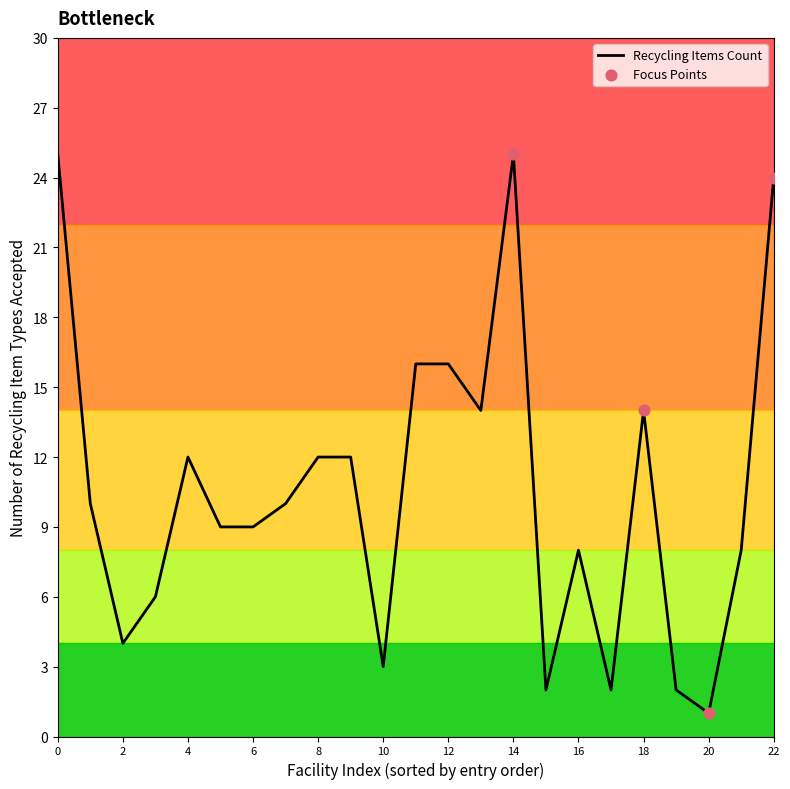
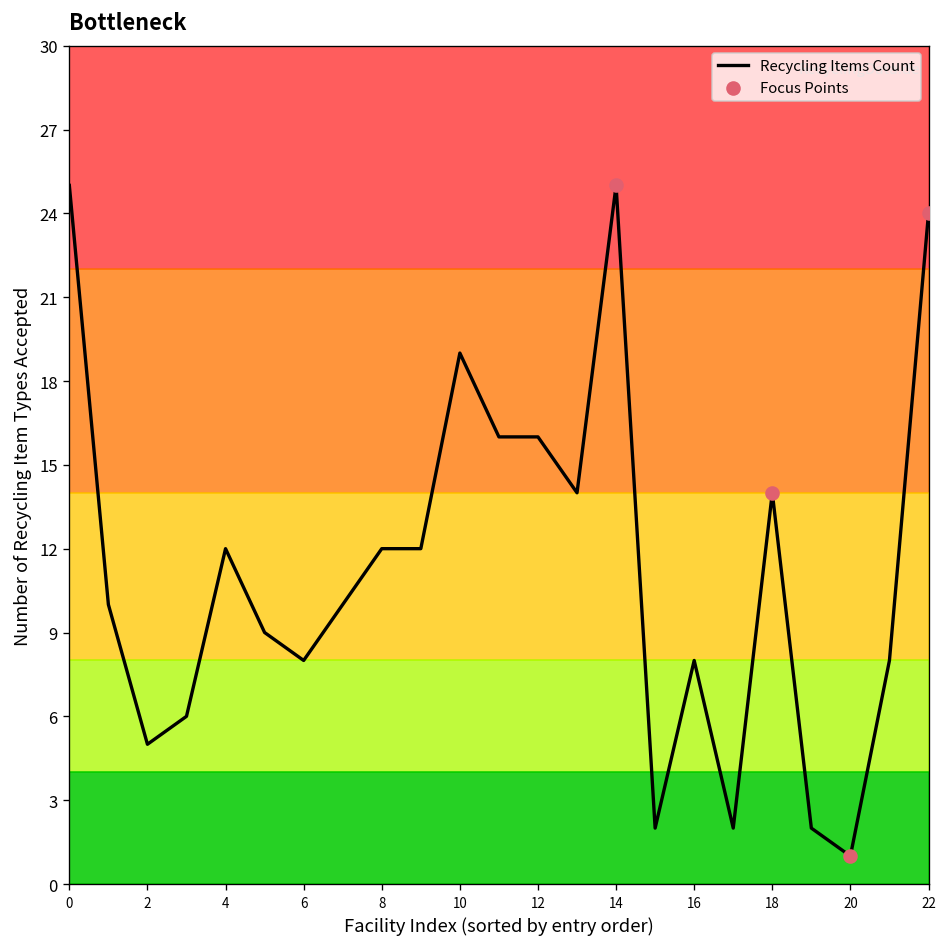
  {
    "Recycling Items Count": {
      "0": 25,
-     "2": 4,
+     "2": 5,
      "4": 12,
-     "6": 9,
+     "6": 8,
      "8": 12,
-     "10": 3,
+     "10": 19,
      "12": 16,
      "16": 8
    }
  }
